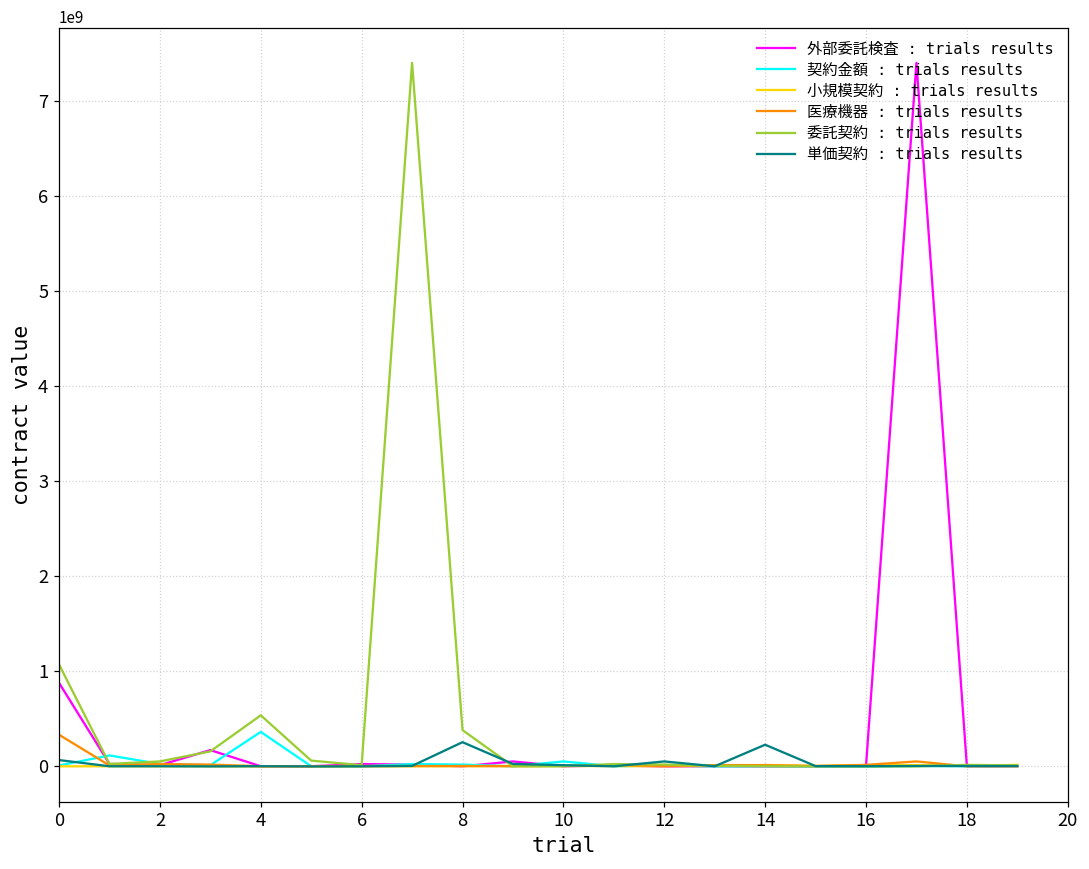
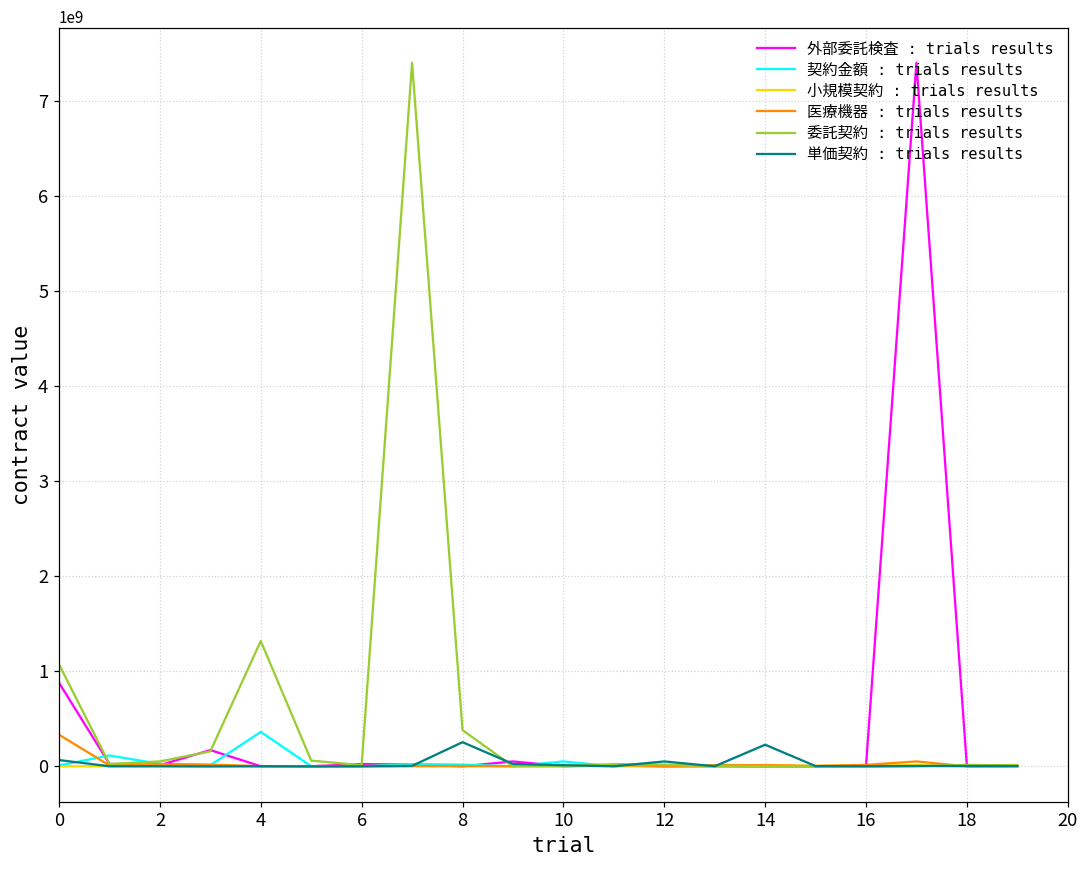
  {
    "外部委託検査 : trials results": {
      "0": 900000000
    },
    "契約金額 : trials results": {
      "4": 400000000,
      "10": 100000000
    },
    "医療機器 : trials results": {
      "0": 300000000
    },
    "委託契約 : trials results": {
      "0": 1100000000,
-     "4": 500000000,
+     "4": 1300000000,
      "8": 400000000
    },
    "単価契約 : trials results": {
      "0": 100000000,
      "8": 300000000,
      "12": 100000000,
      "14": 200000000
    }
  }
